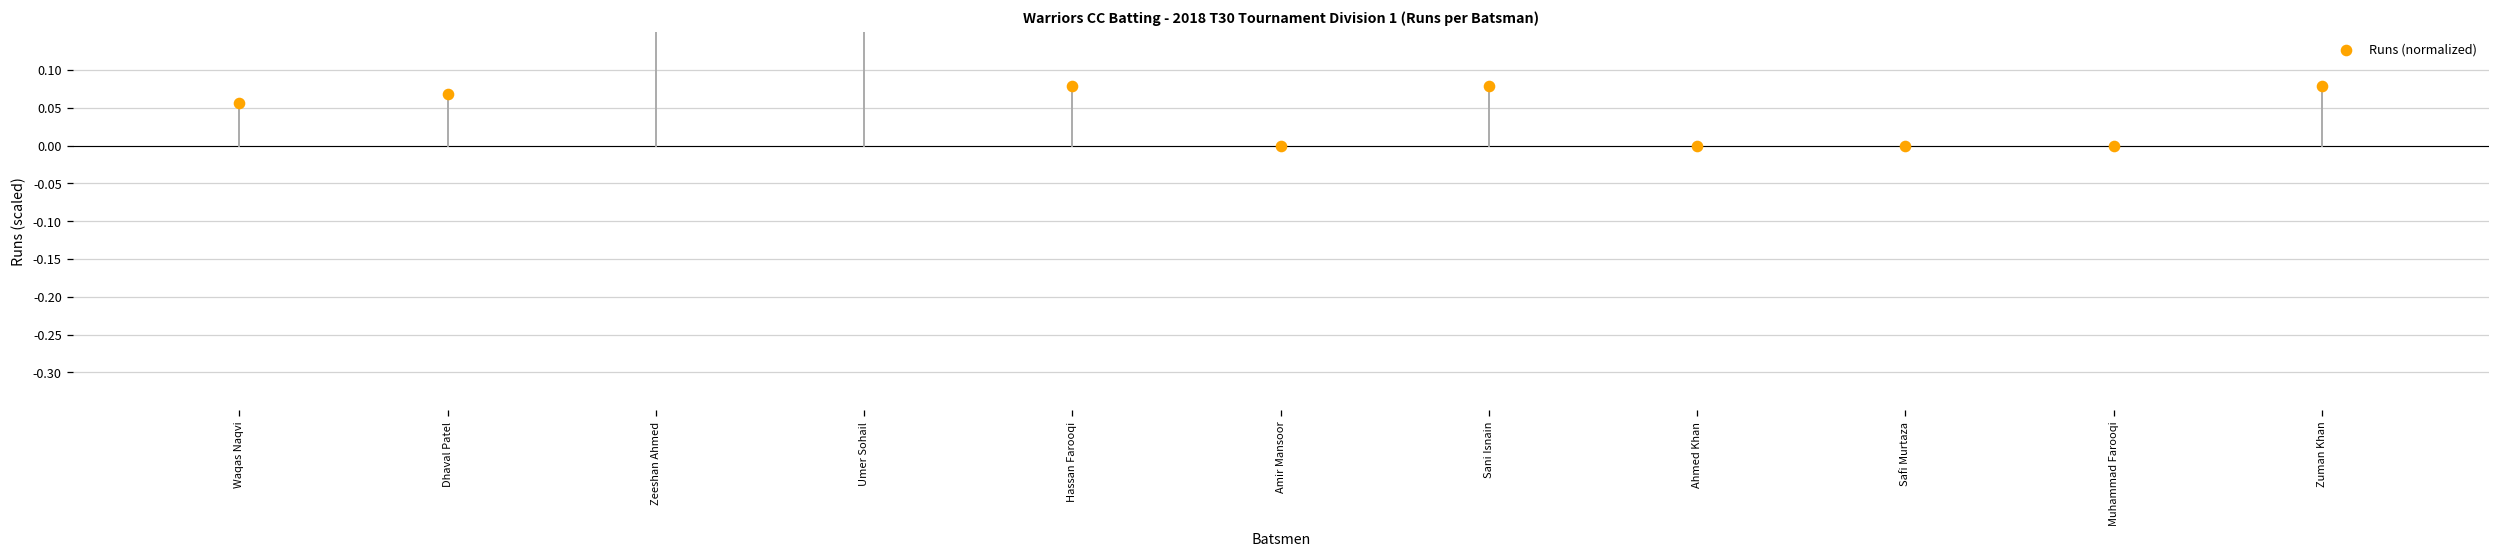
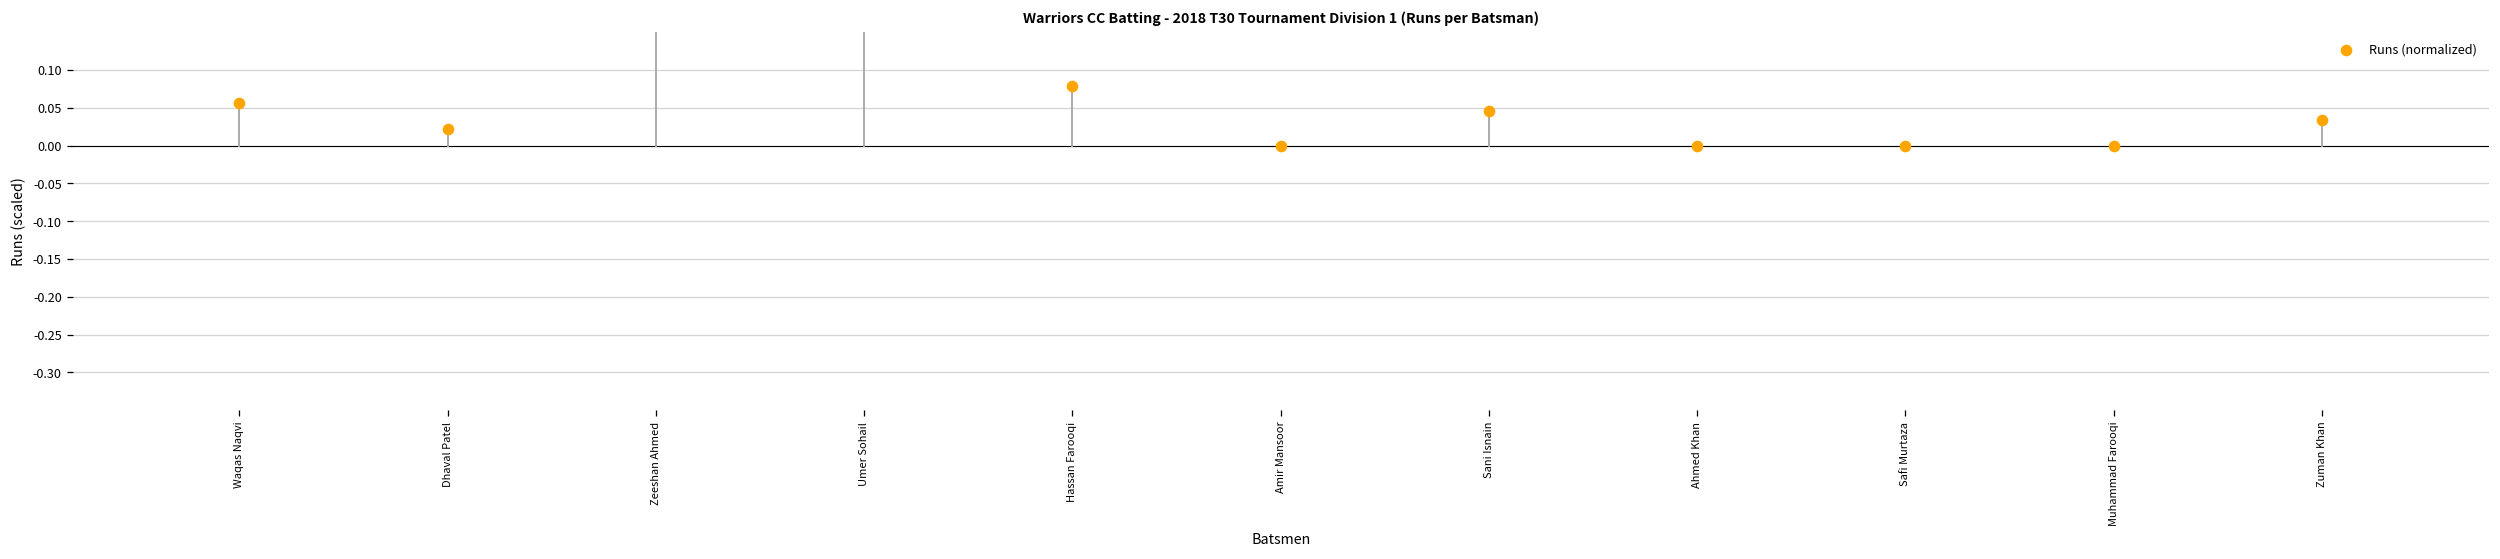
  {
    "Runs (normalized)": {
-     "Dhaval Patel": 0.07,
-     "Sani Isnain": 0.08,
-     "Zuman Khan": 0.08
+     "Dhaval Patel": 0.02,
+     "Sani Isnain": 0.05,
+     "Zuman Khan": 0.03
    }
  }
